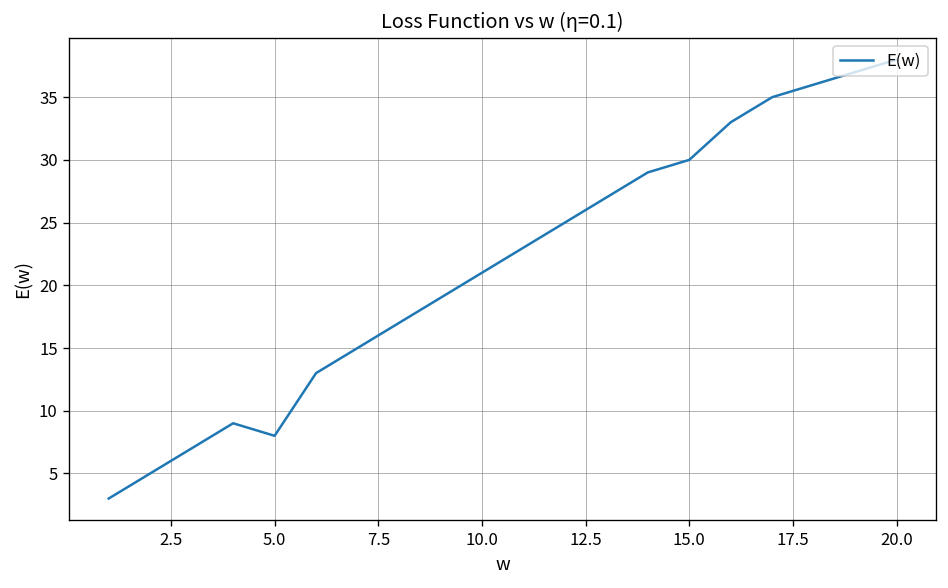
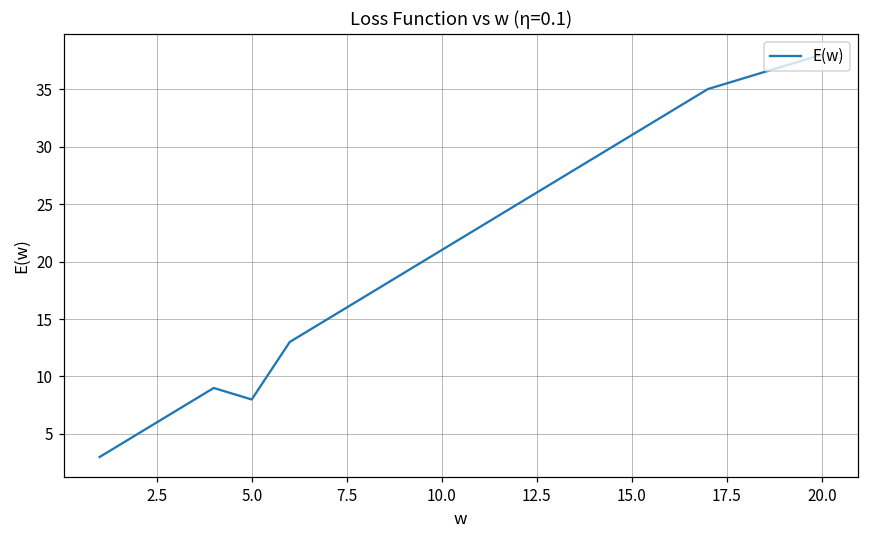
  {
    "5.0": 8,
    "10.0": 21,
-   "15.0": 30
+   "15.0": 31
  }
